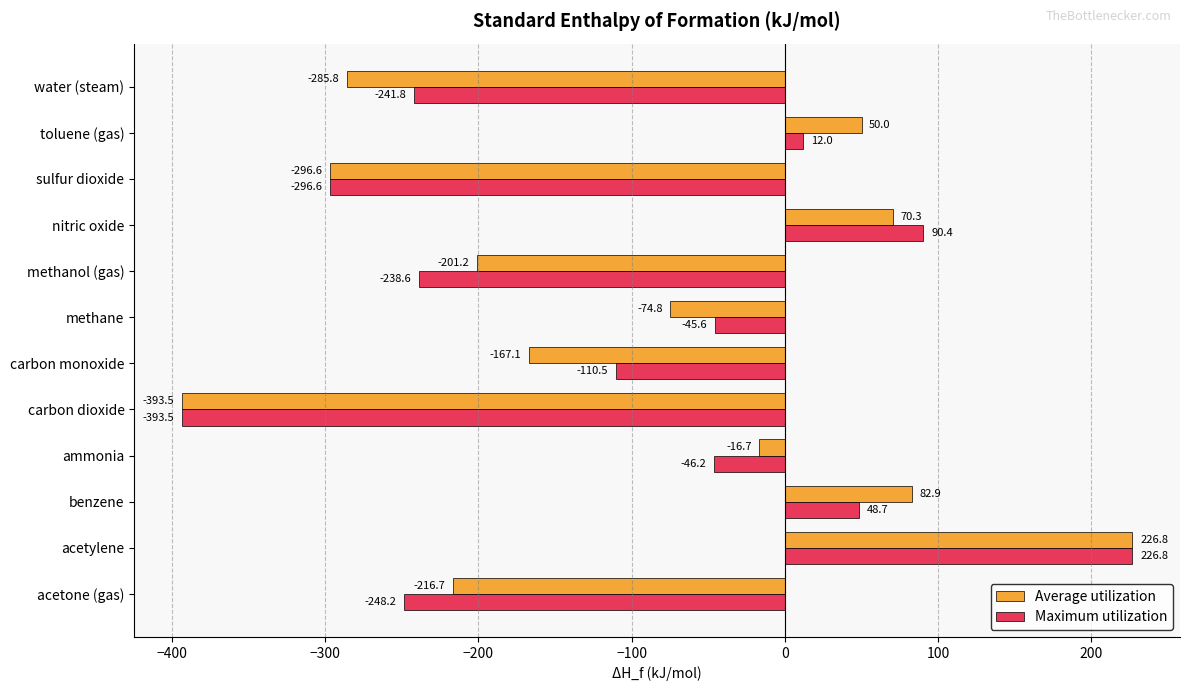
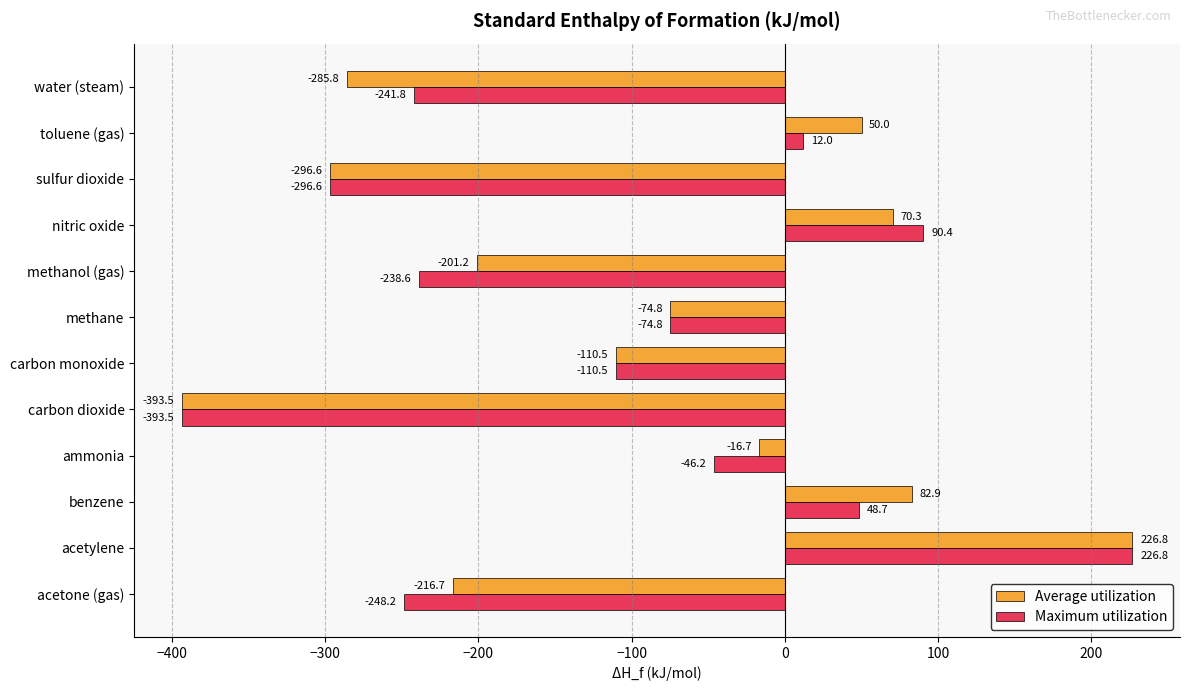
  {
    "Average utilization": {
      "water (steam)": -285.8,
      "toluene (gas)": 50.0,
      "sulfur dioxide": -296.6,
      "nitric oxide": 70.3,
      "methanol (gas)": -201.2,
      "methane": -74.8,
-     "carbon monoxide": -167.1,
+     "carbon monoxide": -110.5,
      "carbon dioxide": -393.5,
      "ammonia": -16.7,
      "benzene": 82.9,
      "acetylene": 226.8,
      "acetone (gas)": -216.7
    },
    "Maximum utilization": {
      "water (steam)": -241.8,
      "toluene (gas)": 12.0,
      "sulfur dioxide": -296.6,
      "nitric oxide": 90.4,
      "methanol (gas)": -238.6,
-     "methane": -45.6,
+     "methane": -74.8,
      "carbon monoxide": -110.5,
      "carbon dioxide": -393.5,
      "ammonia": -46.2,
      "benzene": 48.7,
      "acetylene": 226.8,
      "acetone (gas)": -248.2
    }
  }
